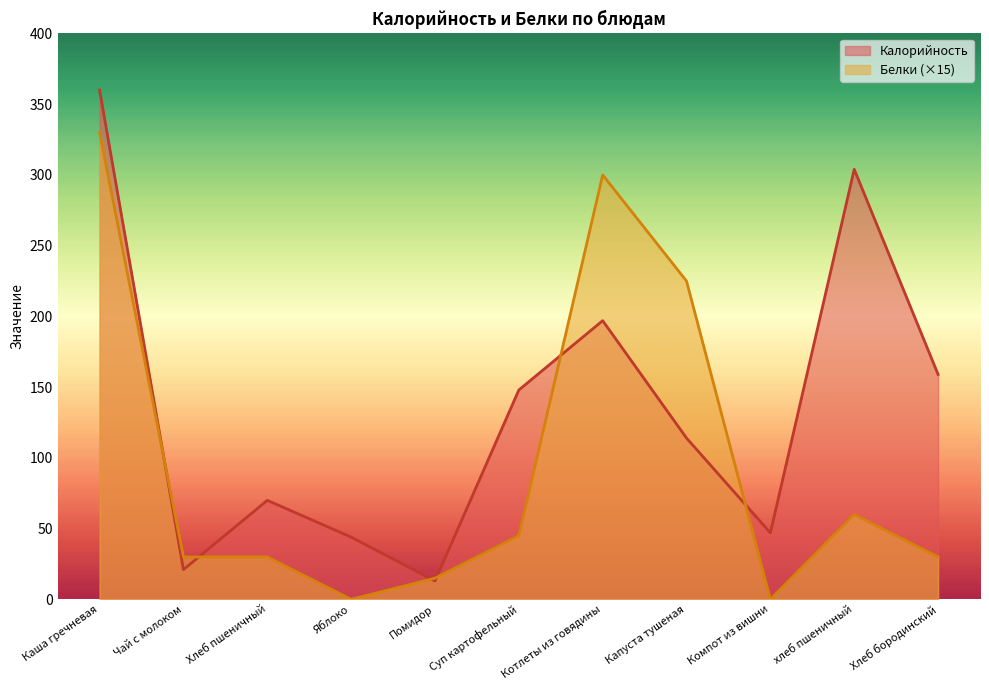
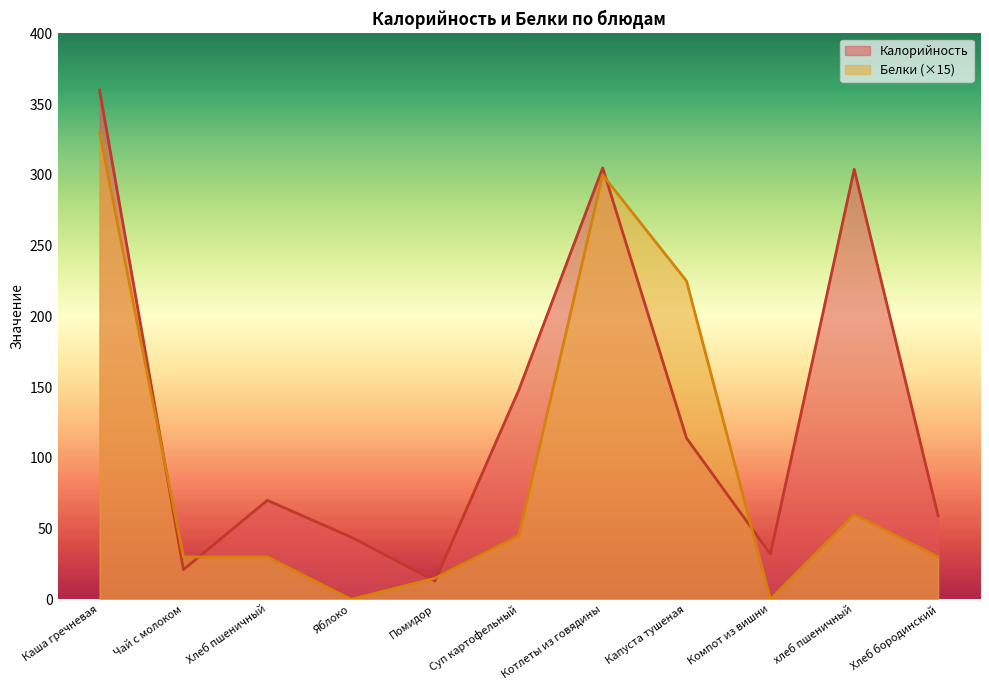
  {
    "Калорийность": {
      "Каша гречневая": 360,
      "Чай с молоком": 21,
      "Хлеб пшеничный": 70,
      "Яблоко": 44,
      "Помидор": 13,
      "Суп картофельный": 148,
-     "Котлеты из говядины": 197,
+     "Котлеты из говядины": 305,
      "Капуста тушеная": 114,
-     "Компот из вишни": 47,
+     "Компот из вишни": 32,
      "хлеб пшеничный": 304,
-     "Хлеб бородинский": 159
+     "Хлеб бородинский": 59
    },
    "Белки (×15)": {
      "Каша гречневая": 330,
      "Чай с молоком": 30,
      "Хлеб пшеничный": 30,
      "Яблоко": 0,
      "Помидор": 15,
      "Суп картофельный": 45,
      "Котлеты из говядины": 300,
      "Капуста тушеная": 225,
      "Компот из вишни": 0,
      "хлеб пшеничный": 60,
      "Хлеб бородинский": 30
    }
  }
